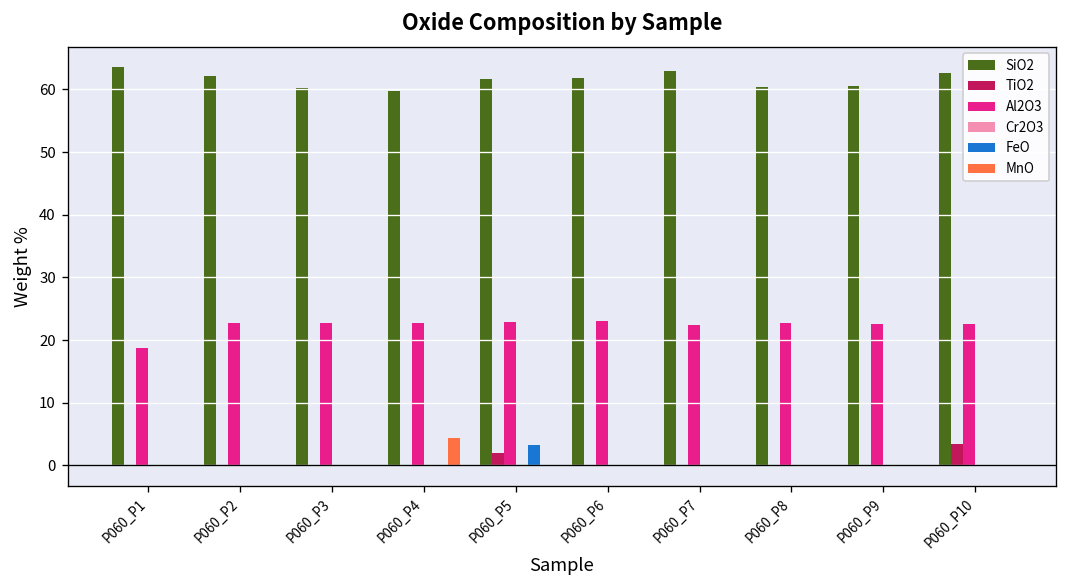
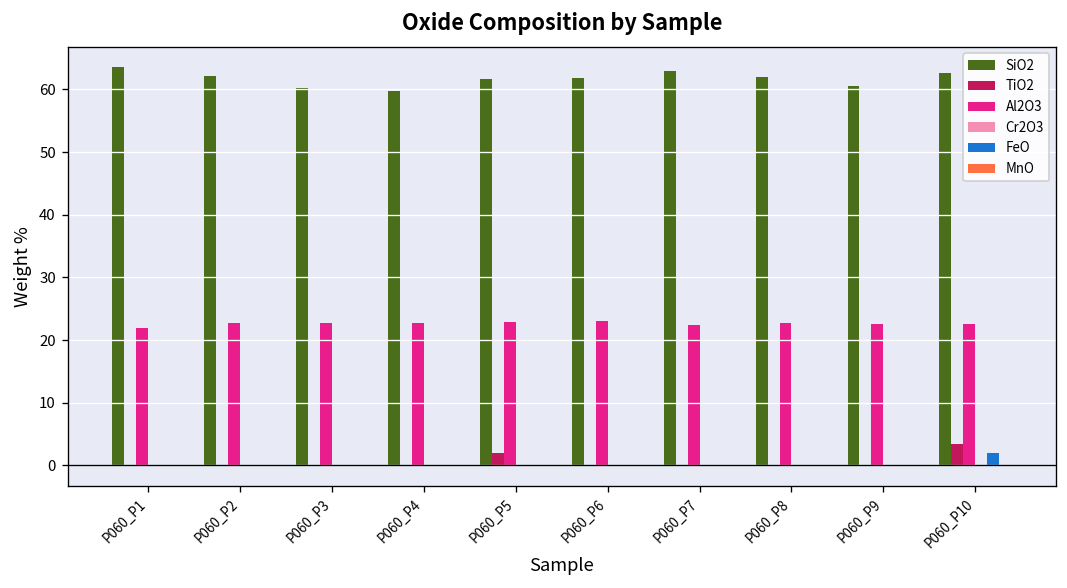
  {
    "SiO2": {
      "P060_P1": 64,
      "P060_P2": 62,
      "P060_P3": 60,
      "P060_P4": 60,
      "P060_P5": 62,
      "P060_P6": 62,
      "P060_P7": 63,
-     "P060_P8": 60,
+     "P060_P8": 62,
      "P060_P9": 61,
      "P060_P10": 63
    },
    "TiO2": {
      "P060_P5": 2,
      "P060_P10": 3
    },
    "Al2O3": {
-     "P060_P1": 19,
+     "P060_P1": 22,
      "P060_P2": 23,
      "P060_P3": 23,
      "P060_P4": 23,
      "P060_P5": 23,
      "P060_P6": 23,
      "P060_P7": 22,
      "P060_P8": 23,
      "P060_P9": 23,
      "P060_P10": 23
    },
    "FeO": {
-     "P060_P5": 3,
-     "P060_P10": 0
+     "P060_P5": 0,
+     "P060_P10": 2
    },
    "MnO": {
-     "P060_P4": 4
+     "P060_P4": 0
    }
  }
